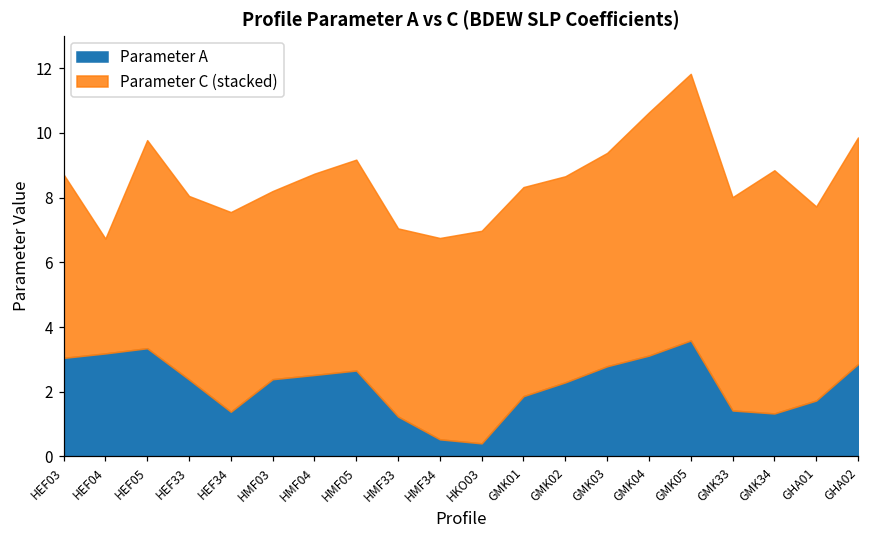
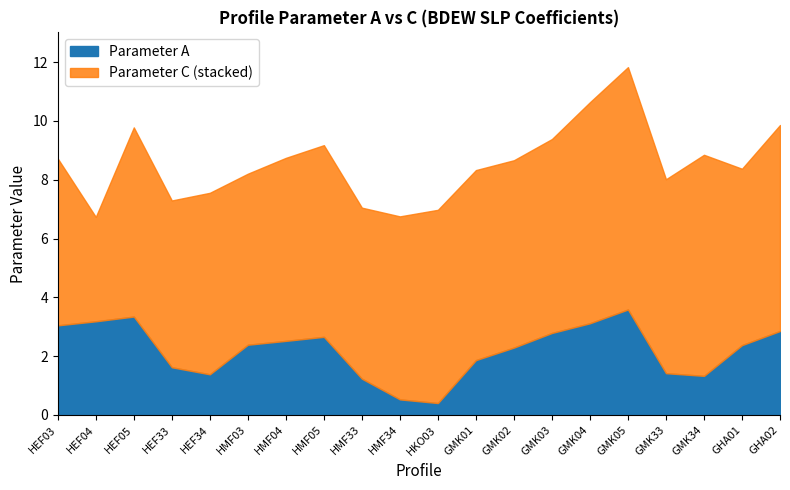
  {
    "Parameter A": {
      "HEF03": 3.0,
      "HEF04": 3.2,
      "HEF05": 3.3,
-     "HEF33": 2.4,
+     "HEF33": 1.6,
      "HEF34": 1.4,
      "HMF03": 2.4,
      "HMF04": 2.5,
      "HMF05": 2.7,
      "HMF33": 1.2,
      "HMF34": 0.5,
      "HKO03": 0.4,
      "GMK01": 1.9,
      "GMK02": 2.3,
      "GMK03": 2.8,
      "GMK04": 3.1,
      "GMK05": 3.6,
      "GMK33": 1.4,
      "GMK34": 1.3,
-     "GHA01": 1.7,
+     "GHA01": 2.4,
      "GHA02": 2.9
    },
    "Parameter C (stacked)": {
      "HEF03": 5.7,
      "HEF04": 3.5,
      "HEF05": 6.4,
      "HEF33": 5.7,
      "HEF34": 6.2,
      "HMF03": 5.8,
      "HMF04": 6.2,
      "HMF05": 6.5,
      "HMF33": 5.8,
      "HMF34": 6.2,
      "HKO03": 6.6,
      "GMK01": 6.5,
      "GMK02": 6.4,
      "GMK03": 6.6,
      "GMK04": 7.5,
      "GMK05": 8.2,
      "GMK33": 6.6,
      "GMK34": 7.5,
      "GHA01": 6.0,
      "GHA02": 7.0
    }
  }
